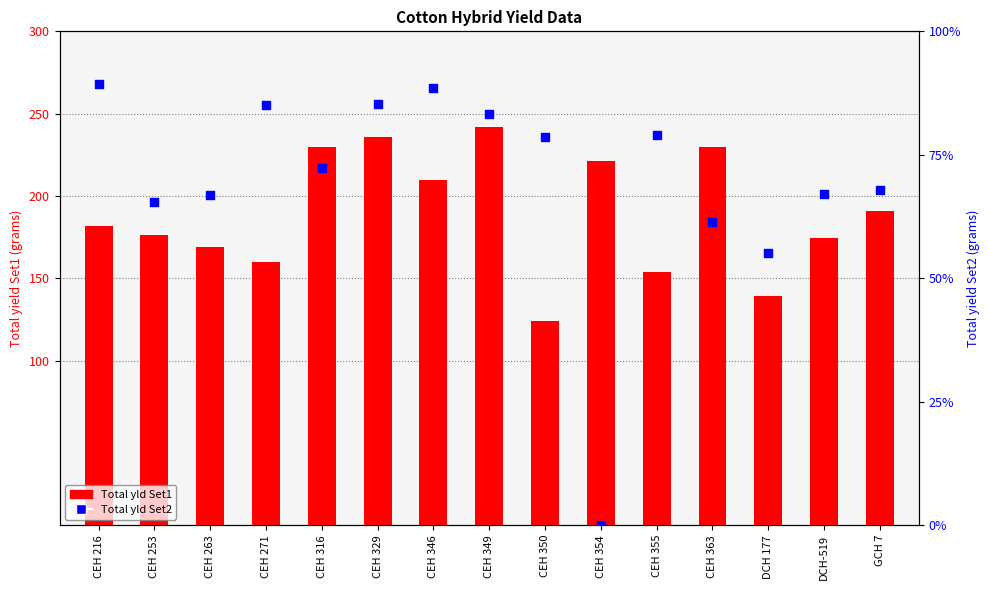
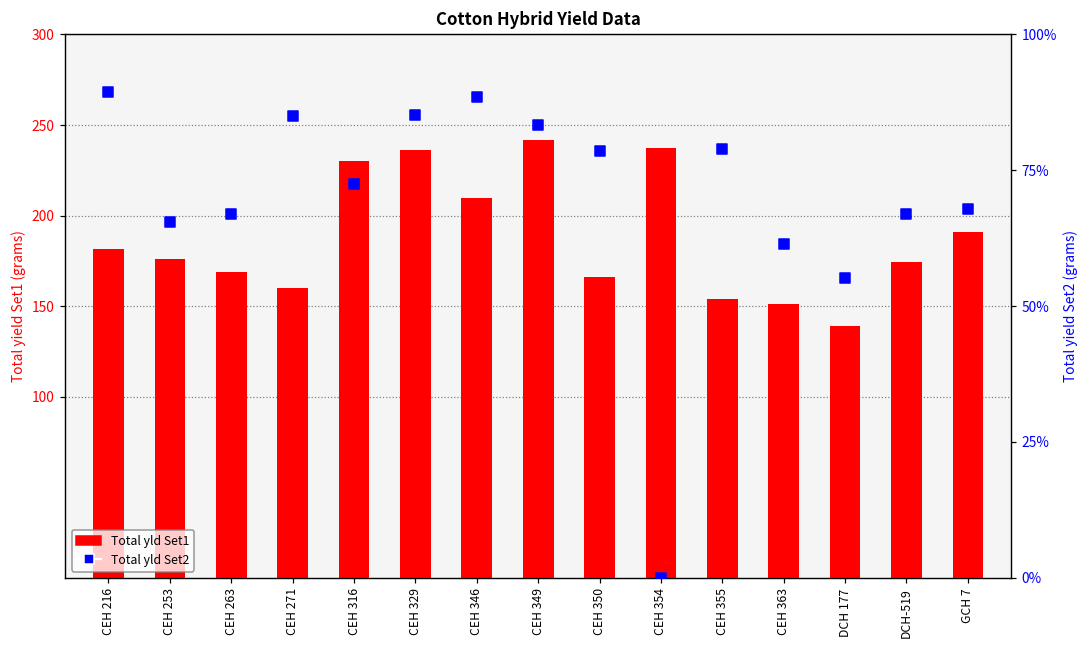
  {
    "Total yld Set1": {
      "CEH 216": 182,
      "CEH 253": 176,
      "CEH 263": 169,
      "CEH 271": 160,
      "CEH 316": 230,
      "CEH 329": 236,
      "CEH 346": 210,
      "CEH 349": 242,
-     "CEH 350": 124,
-     "CEH 354": 221,
+     "CEH 350": 166,
+     "CEH 354": 237,
      "CEH 355": 154,
-     "CEH 363": 230,
+     "CEH 363": 151,
      "DCH 177": 139,
      "DCH-519": 175,
      "GCH 7": 191
    }
  }
